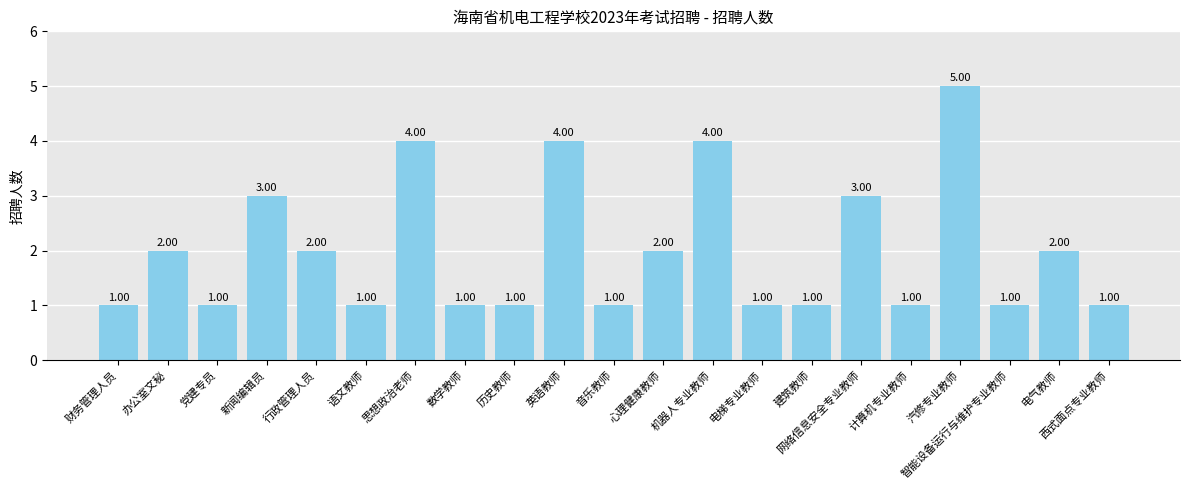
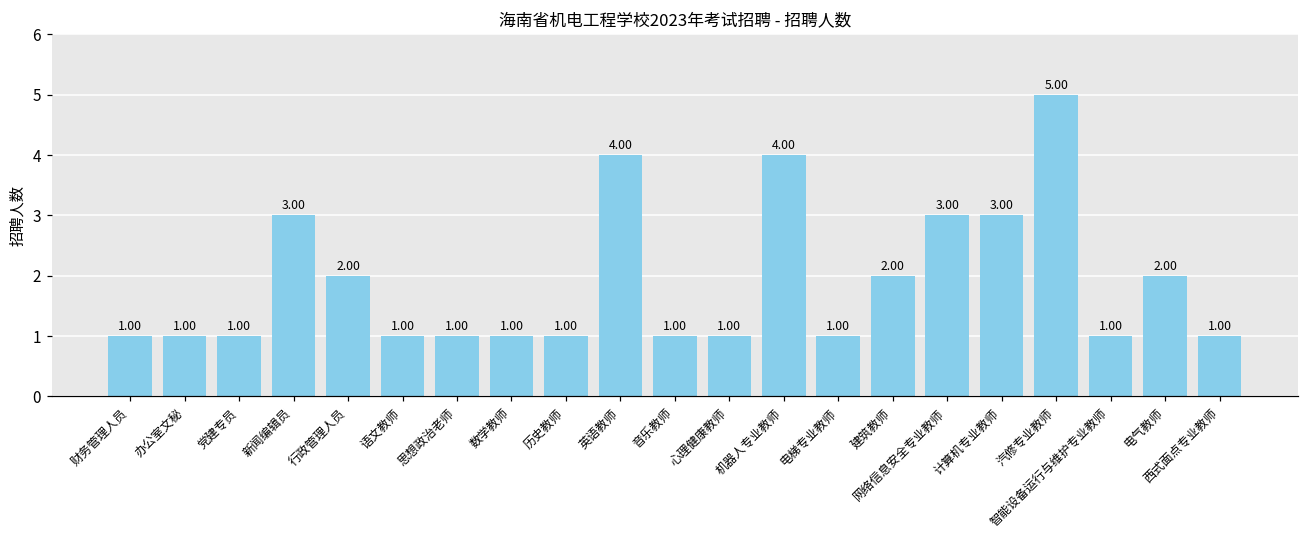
  {
    "财务管理人员": 1.00,
-   "办公室文秘": 2.00,
+   "办公室文秘": 1.00,
    "党建专员": 1.00,
    "新闻编辑员": 3.00,
    "行政管理人员": 2.00,
    "语文教师": 1.00,
-   "思想政治老师": 4.00,
+   "思想政治老师": 1.00,
    "数学教师": 1.00,
    "历史教师": 1.00,
    "英语教师": 4.00,
    "音乐教师": 1.00,
-   "心理健康教师": 2.00,
+   "心理健康教师": 1.00,
    "机器人专业教师": 4.00,
    "电梯专业教师": 1.00,
-   "建筑教师": 1.00,
+   "建筑教师": 2.00,
    "网络信息安全专业教师": 3.00,
-   "计算机专业教师": 1.00,
+   "计算机专业教师": 3.00,
    "汽修专业教师": 5.00,
    "智能设备运行与维护专业教师": 1.00,
    "电气教师": 2.00,
    "西式面点专业教师": 1.00
  }
